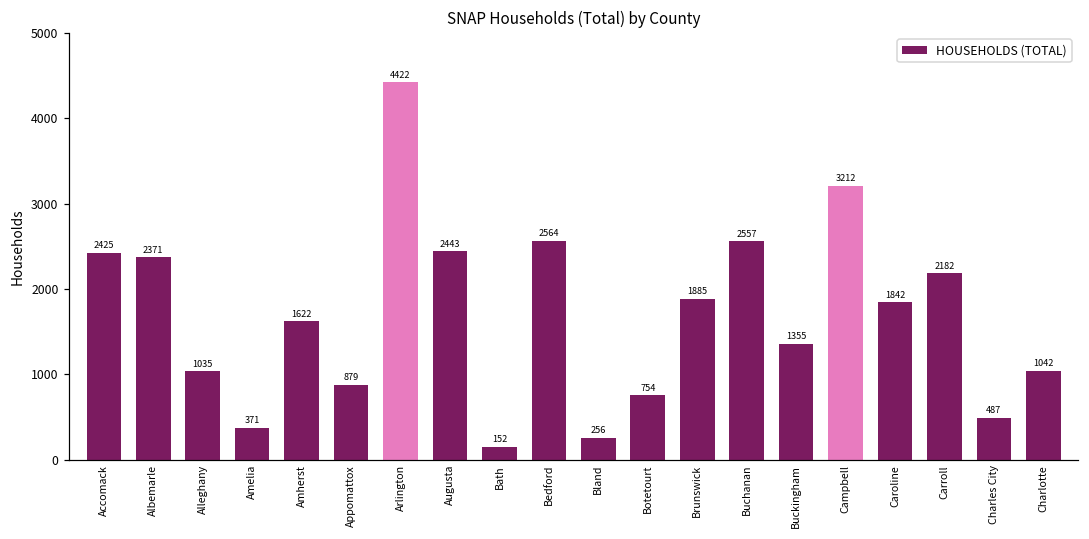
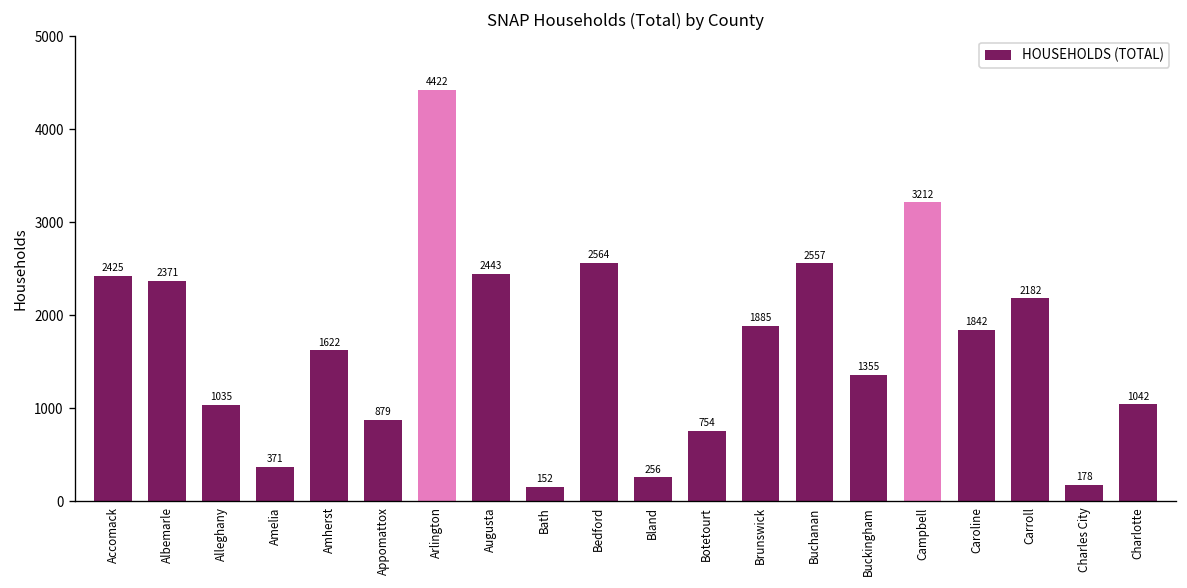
  {
    "Accomack": 2425,
    "Albemarle": 2371,
    "Alleghany": 1035,
    "Amelia": 371,
    "Amherst": 1622,
    "Appomattox": 879,
    "Arlington": 4422,
    "Augusta": 2443,
    "Bath": 152,
    "Bedford": 2564,
    "Bland": 256,
    "Botetourt": 754,
    "Brunswick": 1885,
    "Buchanan": 2557,
    "Buckingham": 1355,
    "Campbell": 3212,
    "Caroline": 1842,
    "Carroll": 2182,
-   "Charles City": 487,
+   "Charles City": 178,
    "Charlotte": 1042
  }
